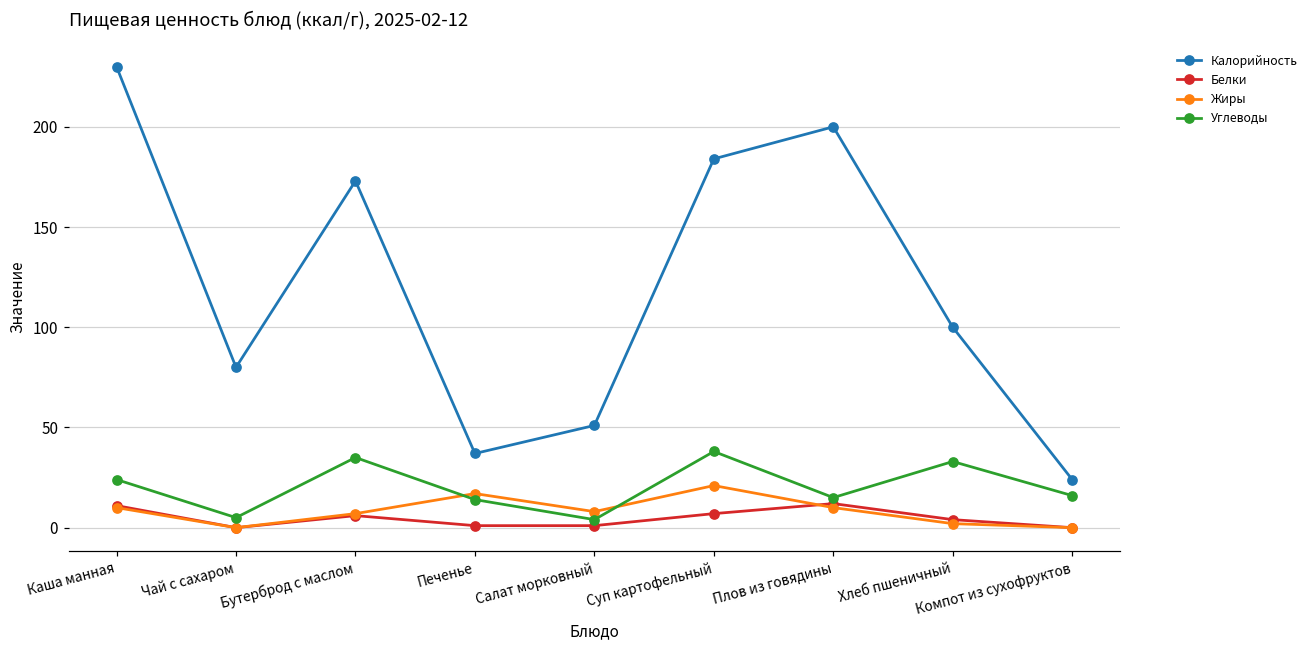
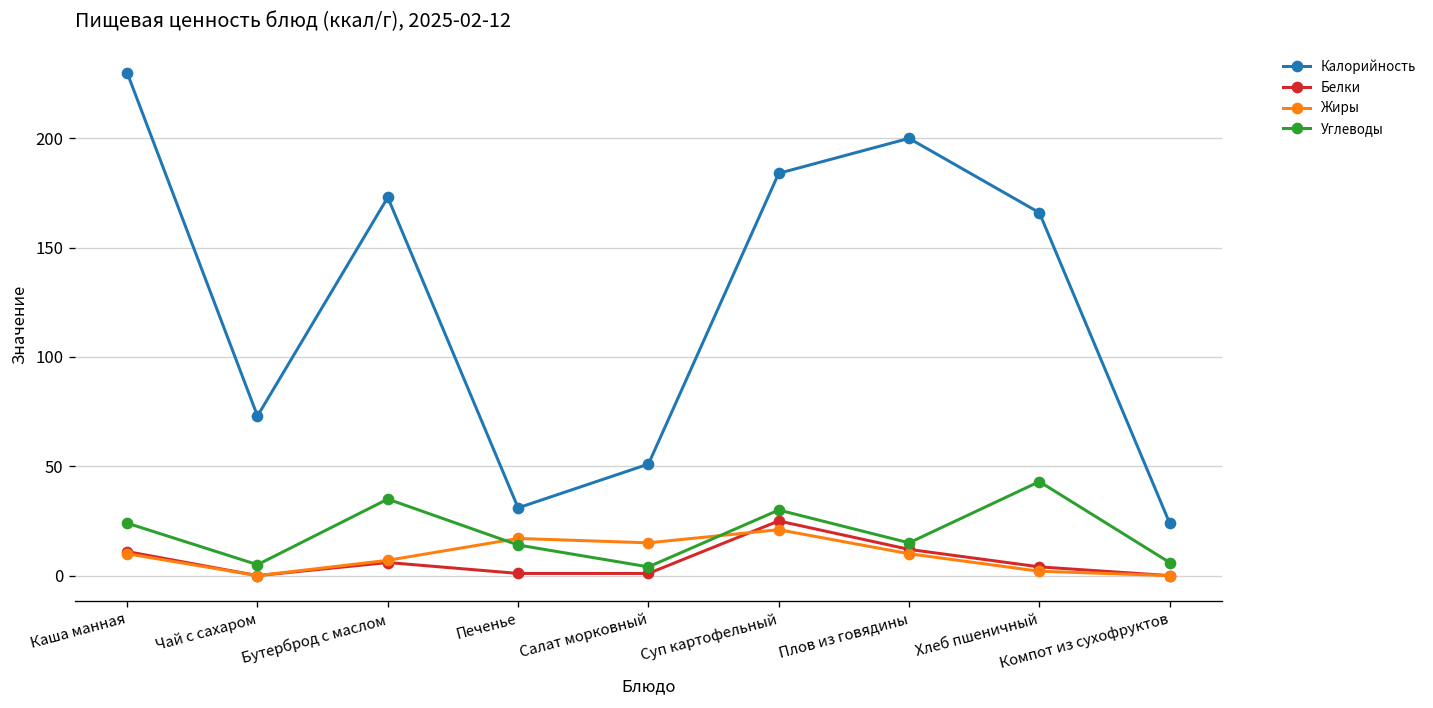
  {
    "Калорийность": {
      "Каша манная": 230,
-     "Чай с сахаром": 80,
+     "Чай с сахаром": 73,
      "Бутерброд с маслом": 173,
-     "Печенье": 37,
+     "Печенье": 31,
      "Салат морковный": 51,
      "Суп картофельный": 184,
      "Плов из говядины": 200,
-     "Хлеб пшеничный": 100,
+     "Хлеб пшеничный": 166,
      "Компот из сухофруктов": 24
    },
    "Белки": {
      "Печенье": 1,
      "Салат морковный": 1,
-     "Суп картофельный": 7,
+     "Суп картофельный": 25,
      "Плов из говядины": 12,
      "Хлеб пшеничный": 4
    },
    "Жиры": {
      "Печенье": 17,
-     "Салат морковный": 8,
+     "Салат морковный": 15,
      "Суп картофельный": 21,
      "Плов из говядины": 10,
      "Хлеб пшеничный": 2
    },
    "Углеводы": {
      "Каша манная": 24,
      "Чай с сахаром": 5,
      "Бутерброд с маслом": 35,
      "Печенье": 14,
      "Салат морковный": 4,
-     "Суп картофельный": 38,
+     "Суп картофельный": 30,
      "Плов из говядины": 15,
-     "Хлеб пшеничный": 33,
-     "Компот из сухофруктов": 16
+     "Хлеб пшеничный": 43,
+     "Компот из сухофруктов": 6
    }
  }
